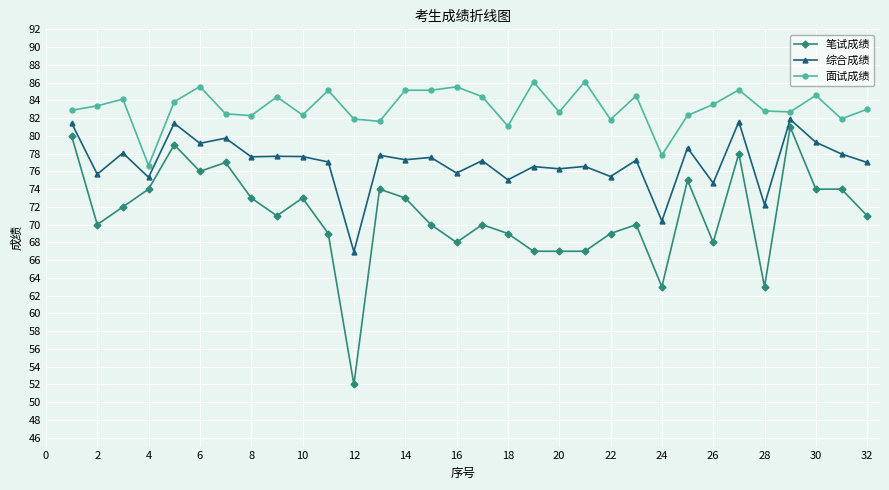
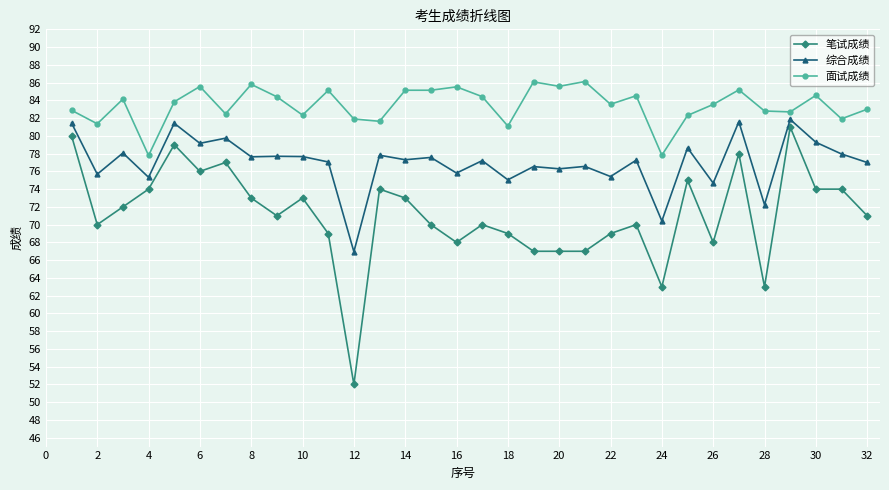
  {
    "面试成绩": {
-     "2": 83,
-     "4": 77,
+     "2": 81,
+     "4": 78,
      "6": 86,
-     "8": 82,
+     "8": 86,
      "10": 82,
      "12": 82,
      "14": 85,
      "16": 86,
      "18": 81,
-     "20": 83,
-     "22": 82,
+     "20": 86,
+     "22": 84,
      "24": 78,
      "26": 84,
      "28": 83,
      "30": 85,
      "32": 83
    }
  }
